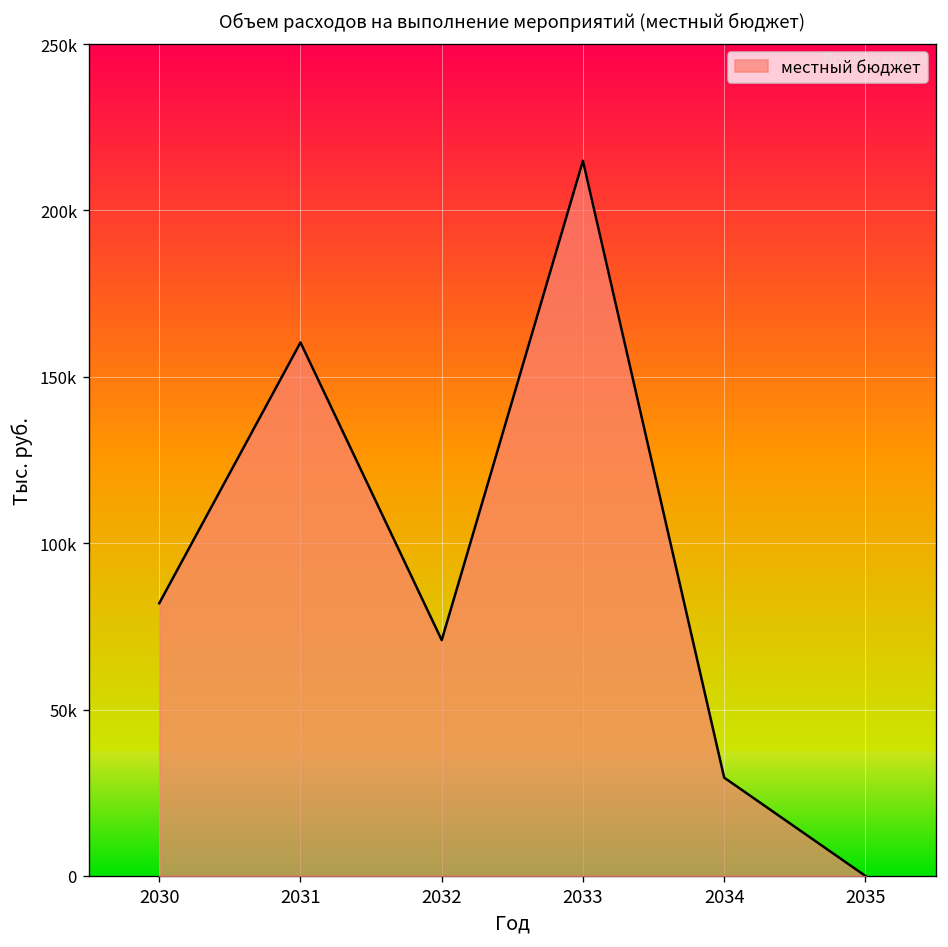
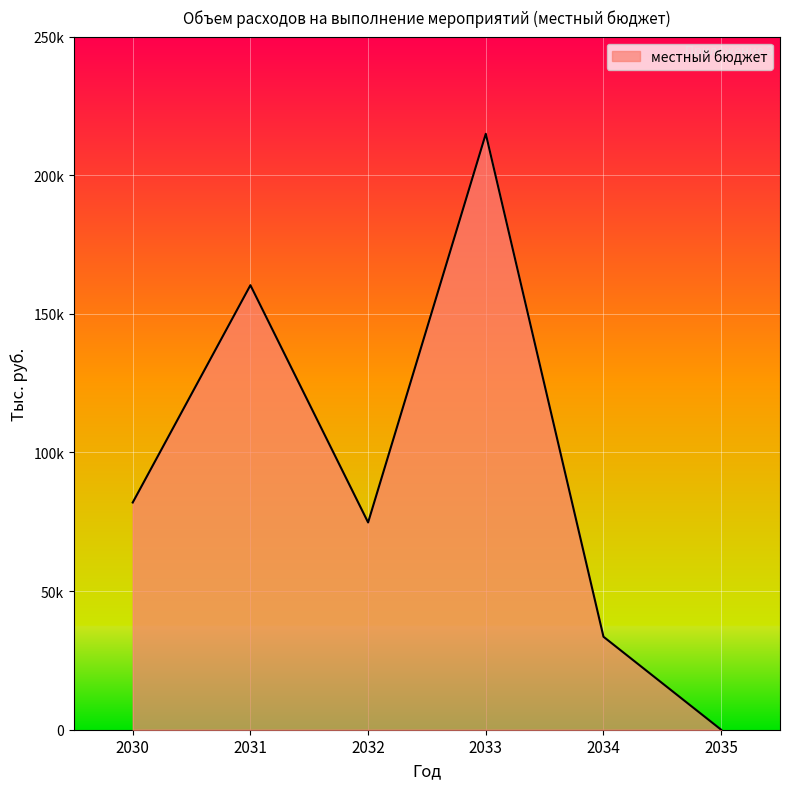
  {
    "2030": 82000,
    "2031": 160000,
-   "2032": 71000,
+   "2032": 75000,
    "2033": 215000,
-   "2034": 30000,
+   "2034": 34000,
    "2035": 0
  }
